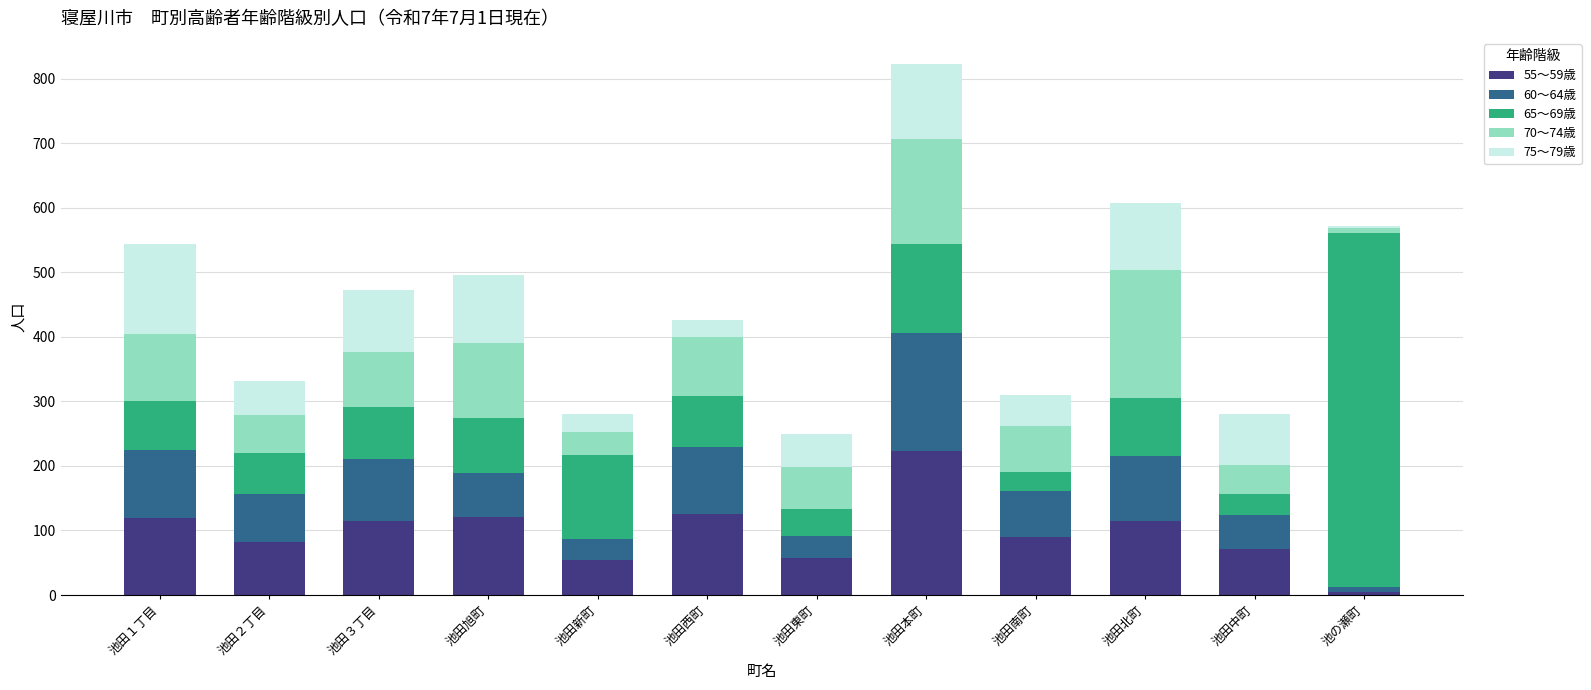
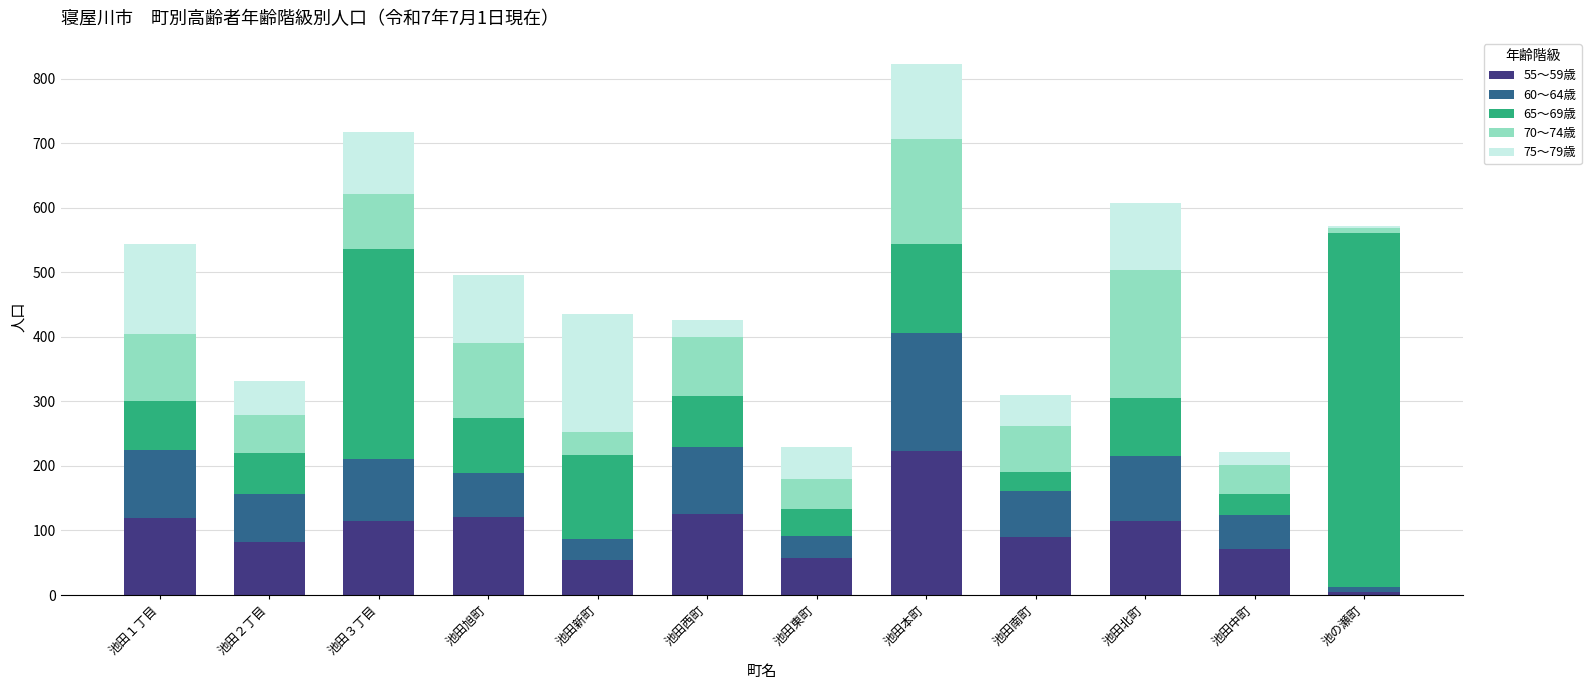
  {
    "65～69歳": {
      "池田１丁目": 80,
      "池田２丁目": 60,
-     "池田３丁目": 80,
+     "池田３丁目": 330,
      "池田旭町": 90,
      "池田新町": 130,
      "池田西町": 80,
      "池田東町": 40,
      "池田本町": 140,
      "池田南町": 30,
      "池田北町": 90,
      "池田中町": 30,
      "池の瀬町": 550
    },
    "70～74歳": {
      "池田１丁目": 100,
      "池田２丁目": 60,
      "池田３丁目": 90,
      "池田旭町": 120,
      "池田新町": 40,
      "池田西町": 90,
-     "池田東町": 70,
+     "池田東町": 50,
      "池田本町": 160,
      "池田南町": 70,
      "池田北町": 200,
      "池田中町": 50,
      "池の瀬町": 10
    },
    "75～79歳": {
      "池田１丁目": 140,
      "池田２丁目": 50,
      "池田３丁目": 100,
      "池田旭町": 110,
-     "池田新町": 30,
+     "池田新町": 180,
      "池田西町": 30,
      "池田東町": 50,
      "池田本町": 120,
      "池田南町": 50,
      "池田北町": 100,
-     "池田中町": 80,
+     "池田中町": 20,
      "池の瀬町": 0
    }
  }
